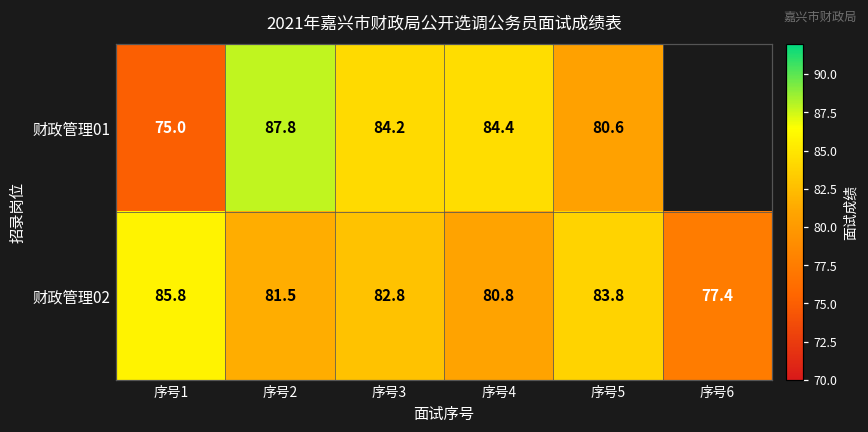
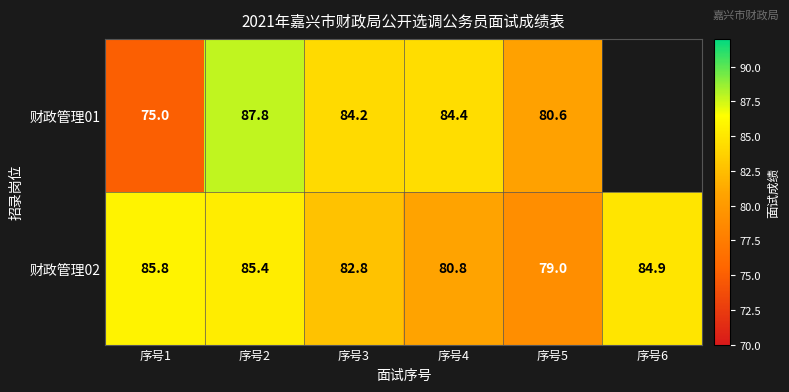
  {
    "财政管理01": {
      "序号1": 75.0,
      "序号2": 87.8,
      "序号3": 84.2,
      "序号4": 84.4,
      "序号5": 80.6
    },
    "财政管理02": {
      "序号1": 85.8,
-     "序号2": 81.5,
+     "序号2": 85.4,
      "序号3": 82.8,
      "序号4": 80.8,
-     "序号5": 83.8,
-     "序号6": 77.4
+     "序号5": 79.0,
+     "序号6": 84.9
    }
  }
